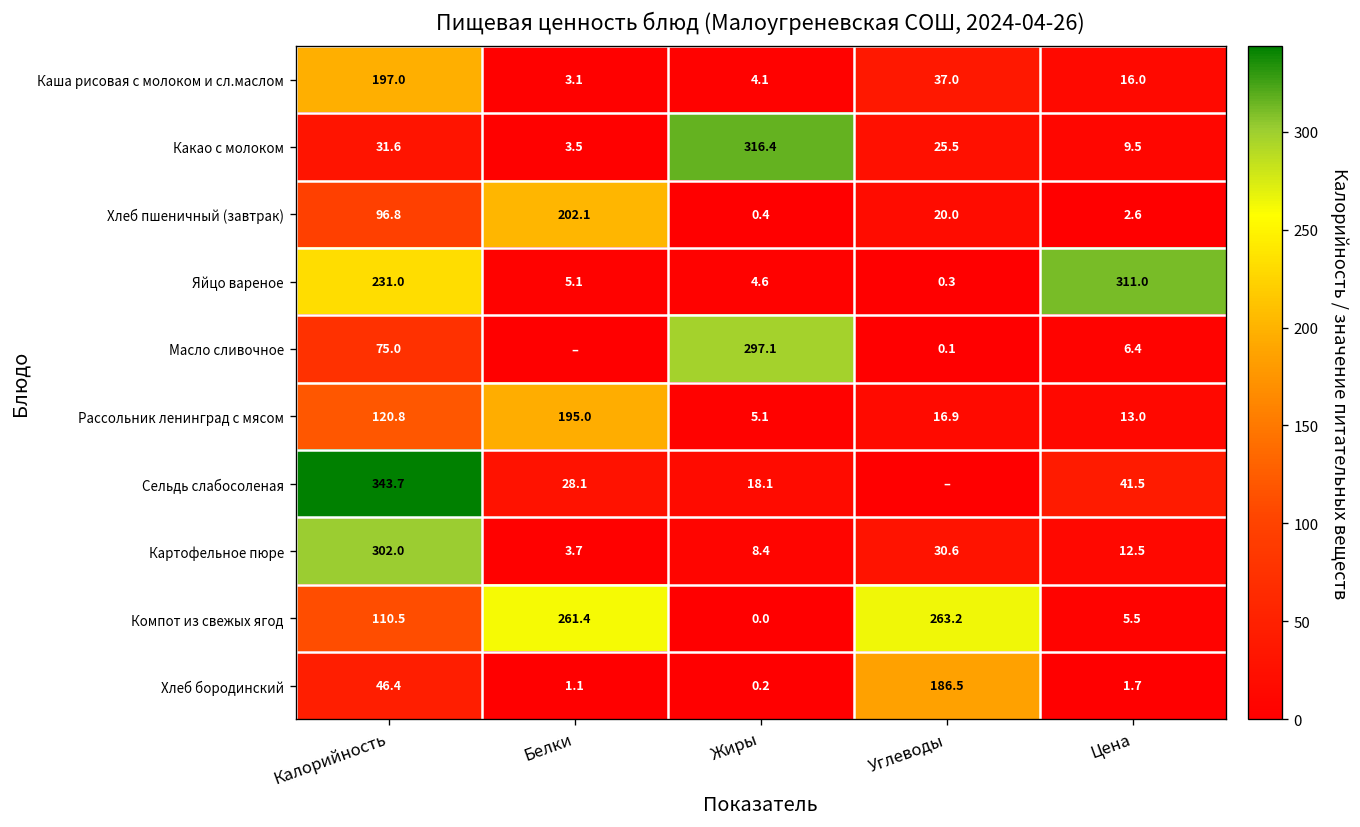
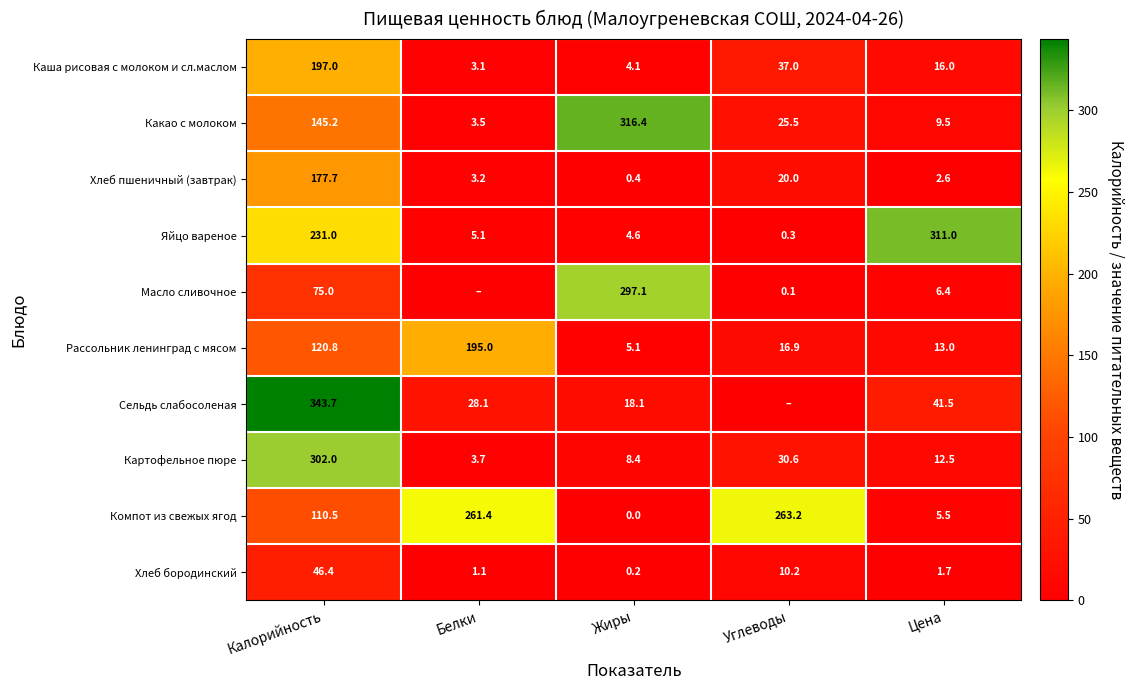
  {
    "Каша рисовая с молоком и сл.маслом": {
      "Калорийность": 197.0,
      "Белки": 3.1,
      "Жиры": 4.1,
      "Углеводы": 37.0,
      "Цена": 16.0
    },
    "Какао с молоком": {
-     "Калорийность": 31.6,
+     "Калорийность": 145.2,
      "Белки": 3.5,
      "Жиры": 316.4,
      "Углеводы": 25.5,
      "Цена": 9.5
    },
    "Хлеб пшеничный (завтрак)": {
-     "Калорийность": 96.8,
-     "Белки": 202.1,
+     "Калорийность": 177.7,
+     "Белки": 3.2,
      "Жиры": 0.4,
      "Углеводы": 20.0,
      "Цена": 2.6
    },
    "Яйцо вареное": {
      "Калорийность": 231.0,
      "Белки": 5.1,
      "Жиры": 4.6,
      "Углеводы": 0.3,
      "Цена": 311.0
    },
    "Масло сливочное": {
      "Калорийность": 75.0,
      "Жиры": 297.1,
      "Углеводы": 0.1,
      "Цена": 6.4
    },
    "Рассольник ленинград с мясом": {
      "Калорийность": 120.8,
      "Белки": 195.0,
      "Жиры": 5.1,
      "Углеводы": 16.9,
      "Цена": 13.0
    },
    "Сельдь слабосоленая": {
      "Калорийность": 343.7,
      "Белки": 28.1,
      "Жиры": 18.1,
      "Цена": 41.5
    },
    "Картофельное пюре": {
      "Калорийность": 302.0,
      "Белки": 3.7,
      "Жиры": 8.4,
      "Углеводы": 30.6,
      "Цена": 12.5
    },
    "Компот из свежых ягод": {
      "Калорийность": 110.5,
      "Белки": 261.4,
      "Жиры": 0.0,
      "Углеводы": 263.2,
      "Цена": 5.5
    },
    "Хлеб бородинский": {
      "Калорийность": 46.4,
      "Белки": 1.1,
      "Жиры": 0.2,
-     "Углеводы": 186.5,
+     "Углеводы": 10.2,
      "Цена": 1.7
    }
  }
